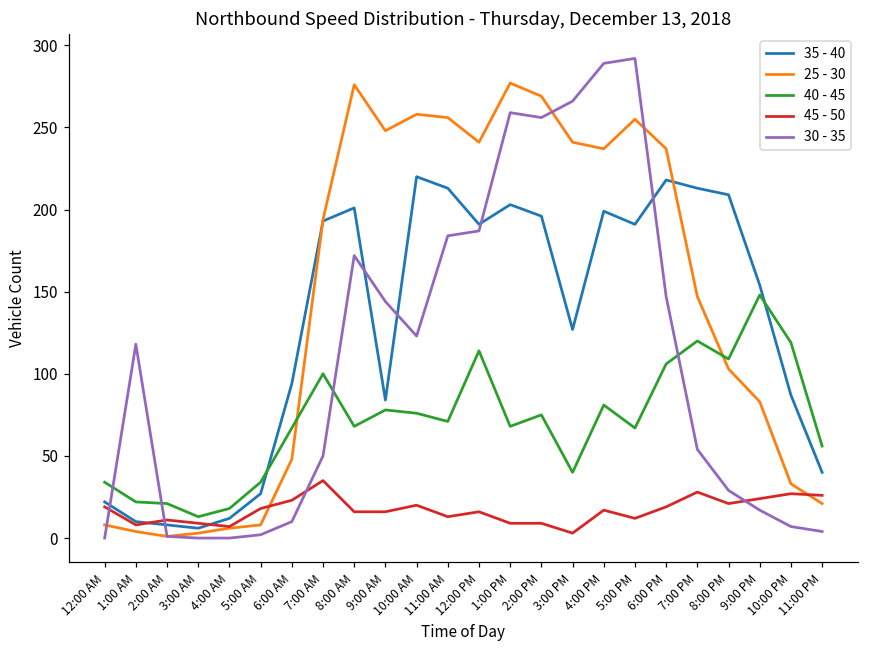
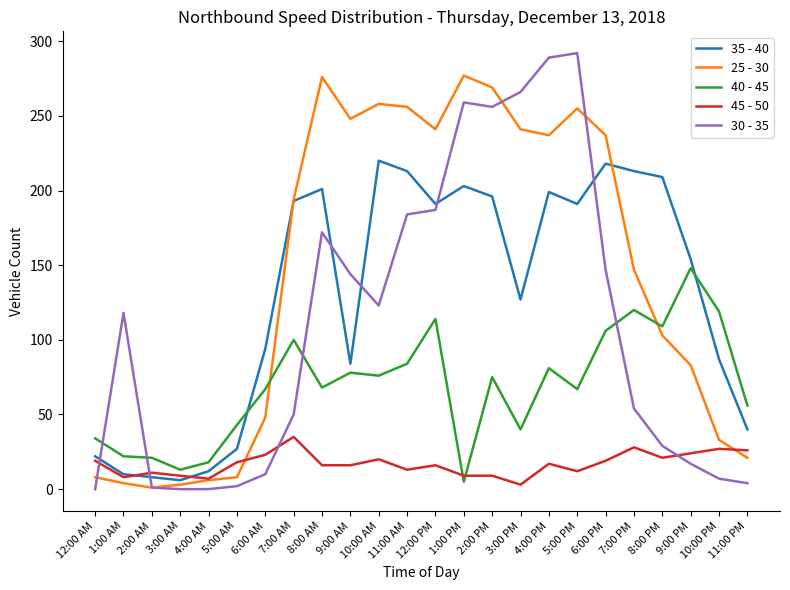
  {
    "35 - 40": {
      "12:00 AM": 22,
      "1:00 AM": 10,
      "2:00 AM": 8,
      "3:00 AM": 6,
      "4:00 AM": 12,
      "5:00 AM": 27,
      "6:00 AM": 94,
      "8:00 AM": 201,
      "9:00 AM": 84,
      "10:00 AM": 220,
      "11:00 AM": 213,
      "12:00 PM": 191,
      "1:00 PM": 203,
      "2:00 PM": 196,
      "3:00 PM": 127,
      "4:00 PM": 199,
      "5:00 PM": 191,
      "6:00 PM": 218,
      "7:00 PM": 213,
      "8:00 PM": 209,
      "9:00 PM": 154,
      "10:00 PM": 87,
      "11:00 PM": 40
    },
    "25 - 30": {
      "12:00 AM": 8,
      "1:00 AM": 4,
      "3:00 AM": 3,
      "5:00 AM": 8,
      "6:00 AM": 48,
      "8:00 AM": 276,
      "9:00 AM": 248,
      "10:00 AM": 258,
      "11:00 AM": 256,
      "12:00 PM": 241,
      "1:00 PM": 277,
      "2:00 PM": 269,
      "3:00 PM": 241,
      "4:00 PM": 237,
      "5:00 PM": 255,
      "6:00 PM": 237,
      "7:00 PM": 147,
      "8:00 PM": 103,
      "9:00 PM": 83,
      "10:00 PM": 33,
      "11:00 PM": 21
    },
    "40 - 45": {
      "12:00 AM": 34,
      "1:00 AM": 22,
      "2:00 AM": 21,
      "3:00 AM": 13,
      "4:00 AM": 18,
-     "5:00 AM": 34,
+     "5:00 AM": 43,
      "6:00 AM": 67,
      "7:00 AM": 100,
      "8:00 AM": 68,
      "9:00 AM": 78,
      "10:00 AM": 76,
-     "11:00 AM": 71,
+     "11:00 AM": 84,
      "12:00 PM": 114,
-     "1:00 PM": 68,
+     "1:00 PM": 5,
      "2:00 PM": 75,
      "3:00 PM": 40,
      "4:00 PM": 81,
      "5:00 PM": 67,
      "6:00 PM": 106,
      "7:00 PM": 120,
      "8:00 PM": 109,
      "9:00 PM": 148,
      "10:00 PM": 119,
      "11:00 PM": 56
    },
    "45 - 50": {
      "12:00 AM": 19,
      "1:00 AM": 8,
      "2:00 AM": 11,
      "3:00 AM": 9,
      "5:00 AM": 18,
      "6:00 AM": 23,
      "7:00 AM": 35,
      "8:00 AM": 16,
      "9:00 AM": 16,
      "10:00 AM": 20,
      "11:00 AM": 13,
      "12:00 PM": 16,
      "1:00 PM": 9,
      "2:00 PM": 9,
      "3:00 PM": 3,
      "4:00 PM": 17,
      "5:00 PM": 12,
      "6:00 PM": 19,
      "7:00 PM": 28,
      "8:00 PM": 21,
      "9:00 PM": 24,
      "10:00 PM": 27,
      "11:00 PM": 26
    },
    "30 - 35": {
      "12:00 AM": 0,
      "1:00 AM": 118,
      "3:00 AM": 0,
      "4:00 AM": 0,
      "5:00 AM": 2,
      "6:00 AM": 10,
      "7:00 AM": 50,
      "8:00 AM": 172,
      "9:00 AM": 144,
      "10:00 AM": 123,
      "11:00 AM": 184,
      "12:00 PM": 187,
      "1:00 PM": 259,
      "2:00 PM": 256,
      "3:00 PM": 266,
      "4:00 PM": 289,
      "5:00 PM": 292,
      "6:00 PM": 147,
      "7:00 PM": 54,
      "8:00 PM": 29,
      "9:00 PM": 17,
      "10:00 PM": 7,
      "11:00 PM": 4
    }
  }
